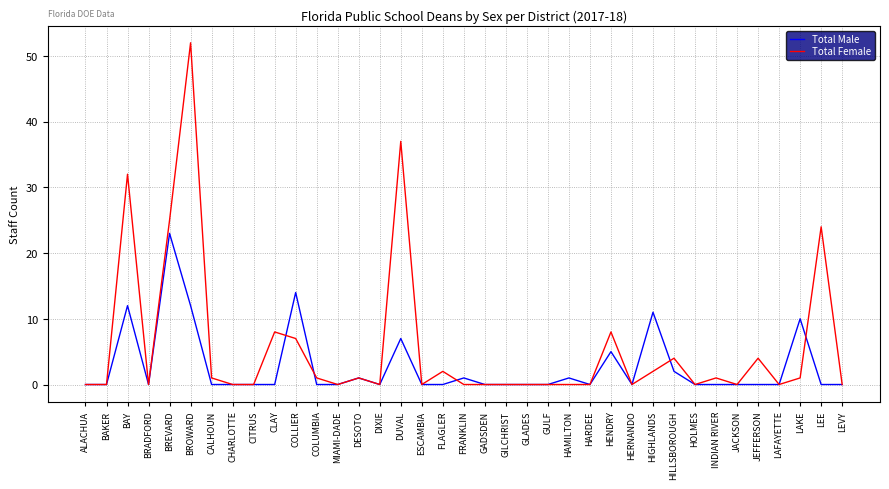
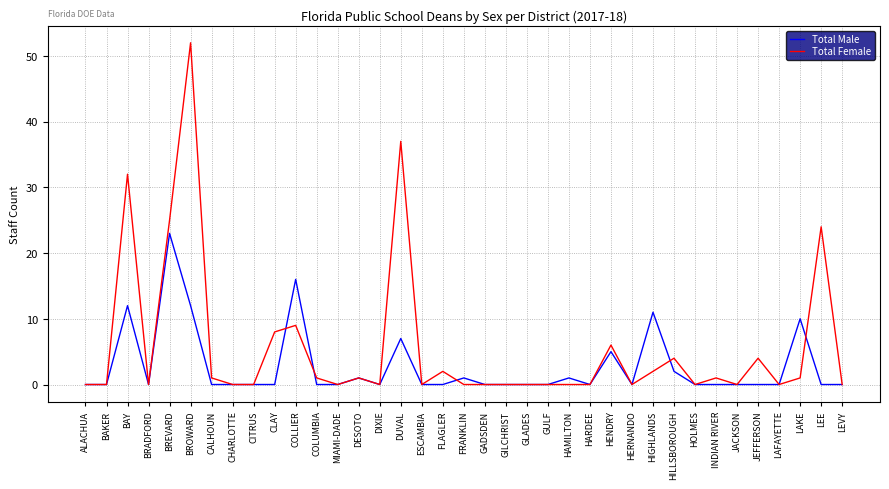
  {
    "Total Male": {
      "BAY": 12,
      "BREVARD": 23,
      "BROWARD": 12,
      "CALHOUN": 0,
      "CLAY": 0,
-     "COLLIER": 14,
+     "COLLIER": 16,
      "COLUMBIA": 0,
      "DUVAL": 7,
      "FLAGLER": 0,
      "FRANKLIN": 1,
      "HAMILTON": 1,
      "HENDRY": 5,
      "HIGHLANDS": 11,
      "HILLSBOROUGH": 2,
      "INDIAN RIVER": 0,
      "JEFFERSON": 0,
      "LAKE": 10,
      "LEE": 0
    },
    "Total Female": {
      "BAY": 32,
      "BREVARD": 25,
      "BROWARD": 52,
      "CALHOUN": 1,
      "CLAY": 8,
-     "COLLIER": 7,
+     "COLLIER": 9,
      "COLUMBIA": 1,
      "DUVAL": 37,
      "FLAGLER": 2,
      "FRANKLIN": 0,
      "HAMILTON": 0,
-     "HENDRY": 8,
+     "HENDRY": 6,
      "HIGHLANDS": 2,
      "HILLSBOROUGH": 4,
      "INDIAN RIVER": 1,
      "JEFFERSON": 4,
      "LAKE": 1,
      "LEE": 24
    }
  }
